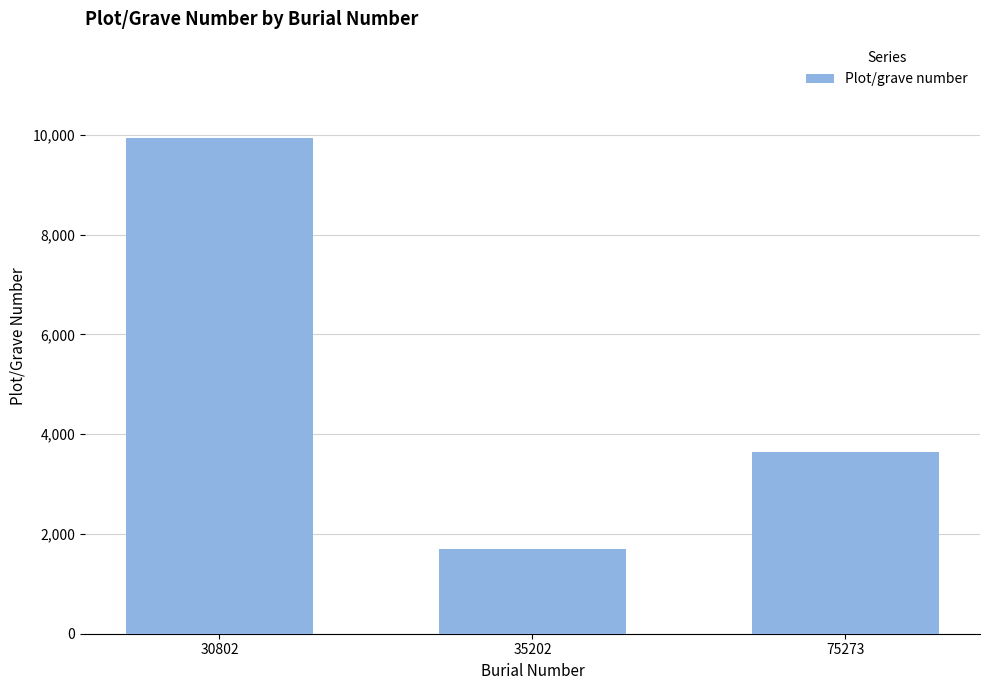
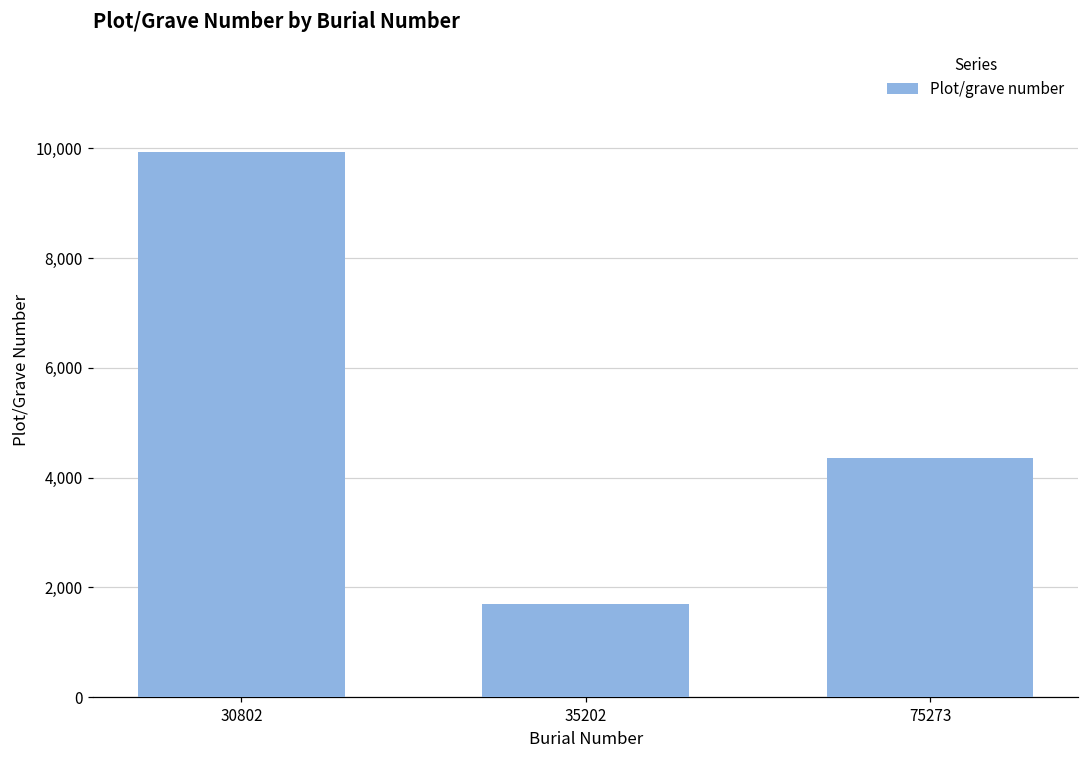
  {
    "30802": "9,900",
    "35202": "1,700",
-   "75273": "3,600"
+   "75273": "4,400"
  }
